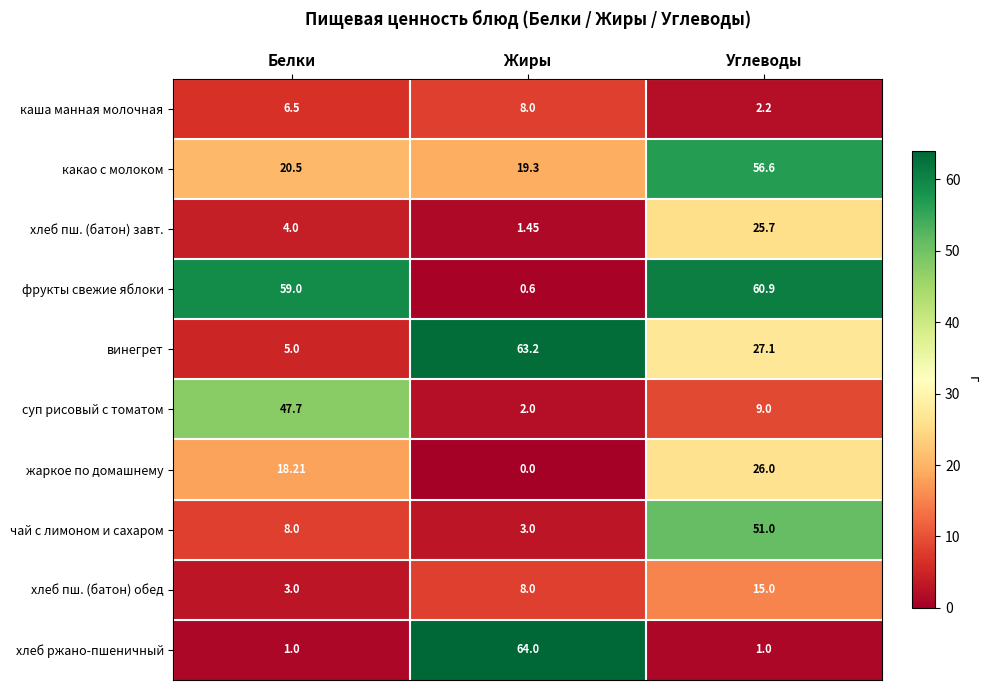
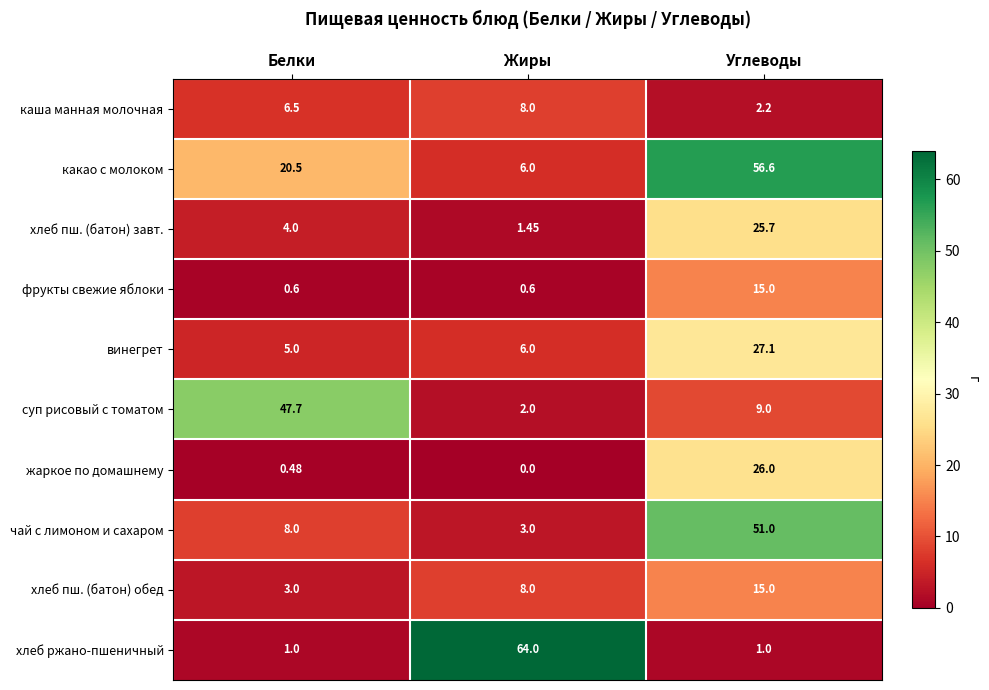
  {
    "каша манная молочная": {
      "Белки": 6.5,
      "Жиры": 8.0,
      "Углеводы": 2.2
    },
    "какао с молоком": {
      "Белки": 20.5,
-     "Жиры": 19.3,
+     "Жиры": 6.0,
      "Углеводы": 56.6
    },
    "хлеб пш. (батон) завт.": {
      "Белки": 4.0,
      "Жиры": 1.45,
      "Углеводы": 25.7
    },
    "фрукты свежие яблоки": {
-     "Белки": 59.0,
+     "Белки": 0.6,
      "Жиры": 0.6,
-     "Углеводы": 60.9
+     "Углеводы": 15.0
    },
    "винегрет": {
      "Белки": 5.0,
-     "Жиры": 63.2,
+     "Жиры": 6.0,
      "Углеводы": 27.1
    },
    "суп рисовый с томатом": {
      "Белки": 47.7,
      "Жиры": 2.0,
      "Углеводы": 9.0
    },
    "жаркое по домашнему": {
-     "Белки": 18.21,
+     "Белки": 0.48,
      "Жиры": 0.0,
      "Углеводы": 26.0
    },
    "чай с лимоном и сахаром": {
      "Белки": 8.0,
      "Жиры": 3.0,
      "Углеводы": 51.0
    },
    "хлеб пш. (батон) обед": {
      "Белки": 3.0,
      "Жиры": 8.0,
      "Углеводы": 15.0
    },
    "хлеб ржано-пшеничный": {
      "Белки": 1.0,
      "Жиры": 64.0,
      "Углеводы": 1.0
    }
  }
